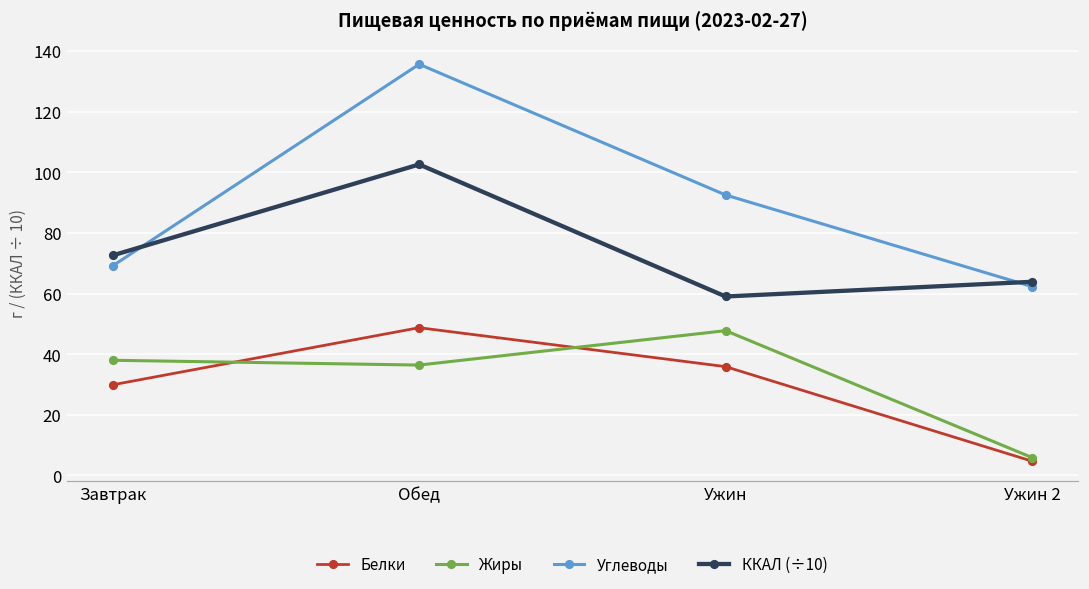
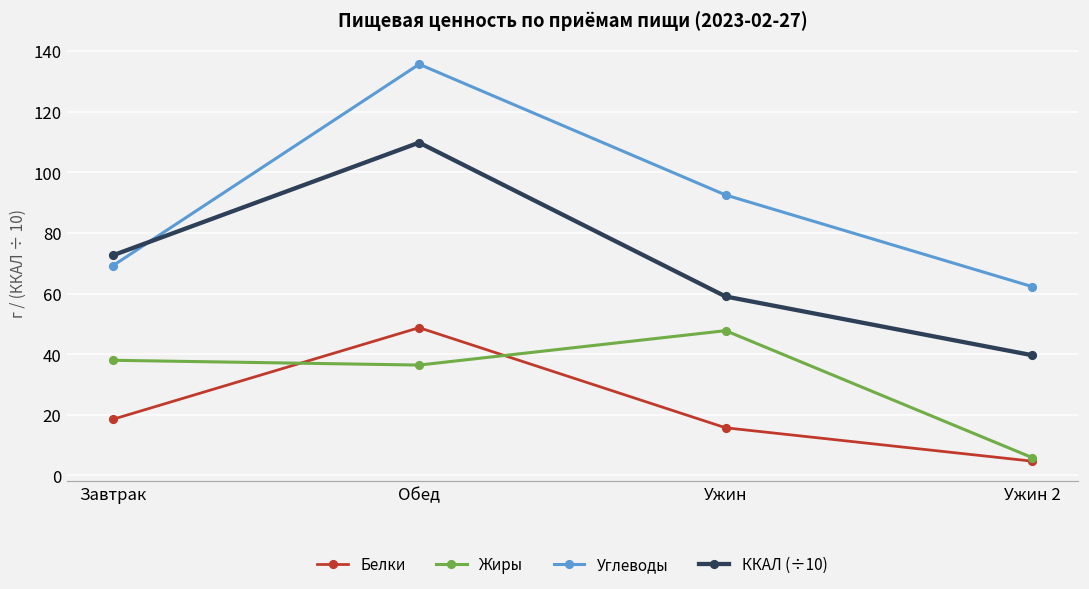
  {
    "Белки": {
-     "Завтрак": 30,
+     "Завтрак": 19,
      "Обед": 49,
-     "Ужин": 36,
+     "Ужин": 16,
      "Ужин 2": 5
    },
    "Жиры": {
      "Завтрак": 38,
      "Обед": 36,
      "Ужин": 48,
      "Ужин 2": 6
    },
    "Углеводы": {
      "Завтрак": 69,
      "Обед": 136,
      "Ужин": 93,
      "Ужин 2": 62
    },
    "ККАЛ (÷10)": {
      "Завтрак": 73,
-     "Обед": 103,
+     "Обед": 110,
      "Ужин": 59,
-     "Ужин 2": 64
+     "Ужин 2": 40
    }
  }
